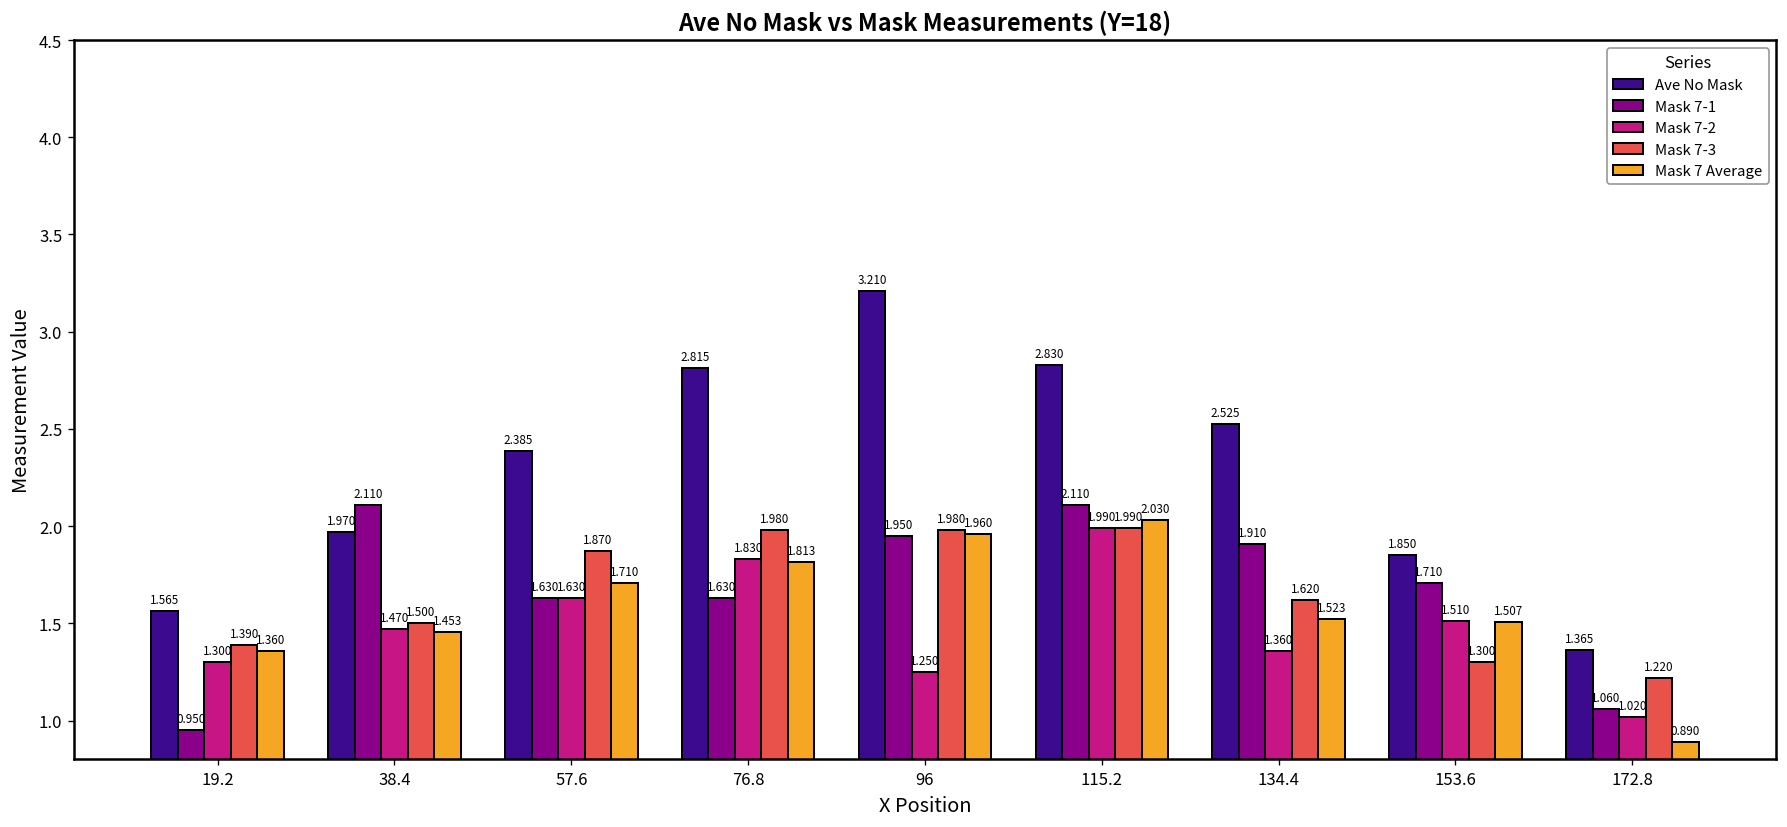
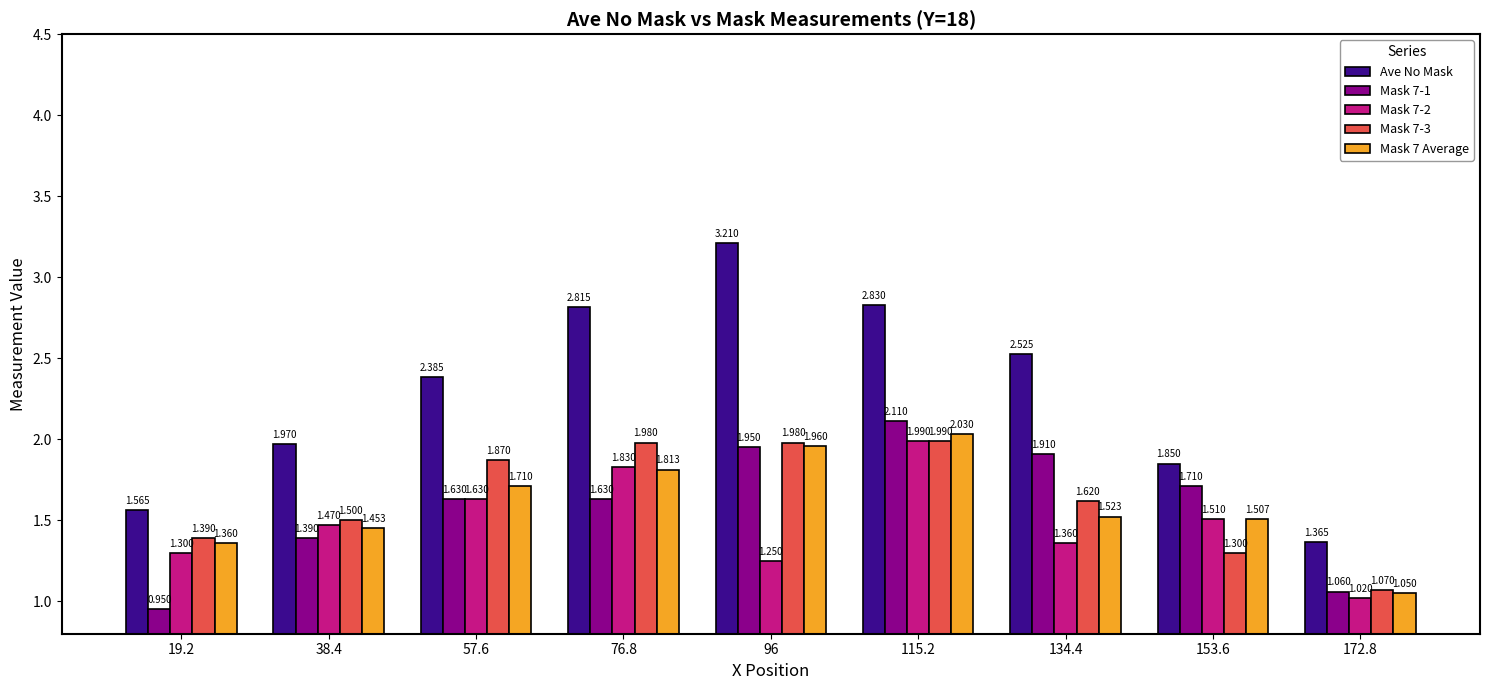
  {
    "Ave No Mask": {
      "19.2": 1.565,
      "38.4": 1.970,
      "57.6": 2.385,
      "76.8": 2.815,
      "96": 3.210,
      "115.2": 2.830,
      "134.4": 2.525,
      "153.6": 1.850,
      "172.8": 1.365
    },
    "Mask 7-1": {
      "19.2": 0.950,
-     "38.4": 2.110,
+     "38.4": 1.390,
      "57.6": 1.630,
      "76.8": 1.630,
      "96": 1.950,
      "115.2": 2.110,
      "134.4": 1.910,
      "153.6": 1.710,
      "172.8": 1.060
    },
    "Mask 7-2": {
      "19.2": 1.300,
      "38.4": 1.470,
      "57.6": 1.630,
      "76.8": 1.830,
      "96": 1.250,
      "115.2": 1.990,
      "134.4": 1.360,
      "153.6": 1.510,
      "172.8": 1.020
    },
    "Mask 7-3": {
      "19.2": 1.390,
      "38.4": 1.500,
      "57.6": 1.870,
      "76.8": 1.980,
      "96": 1.980,
      "115.2": 1.990,
      "134.4": 1.620,
      "153.6": 1.300,
-     "172.8": 1.220
+     "172.8": 1.070
    },
    "Mask 7 Average": {
      "19.2": 1.360,
      "38.4": 1.453,
      "57.6": 1.710,
      "76.8": 1.813,
      "96": 1.960,
      "115.2": 2.030,
      "134.4": 1.523,
      "153.6": 1.507,
-     "172.8": 0.890
+     "172.8": 1.050
    }
  }
